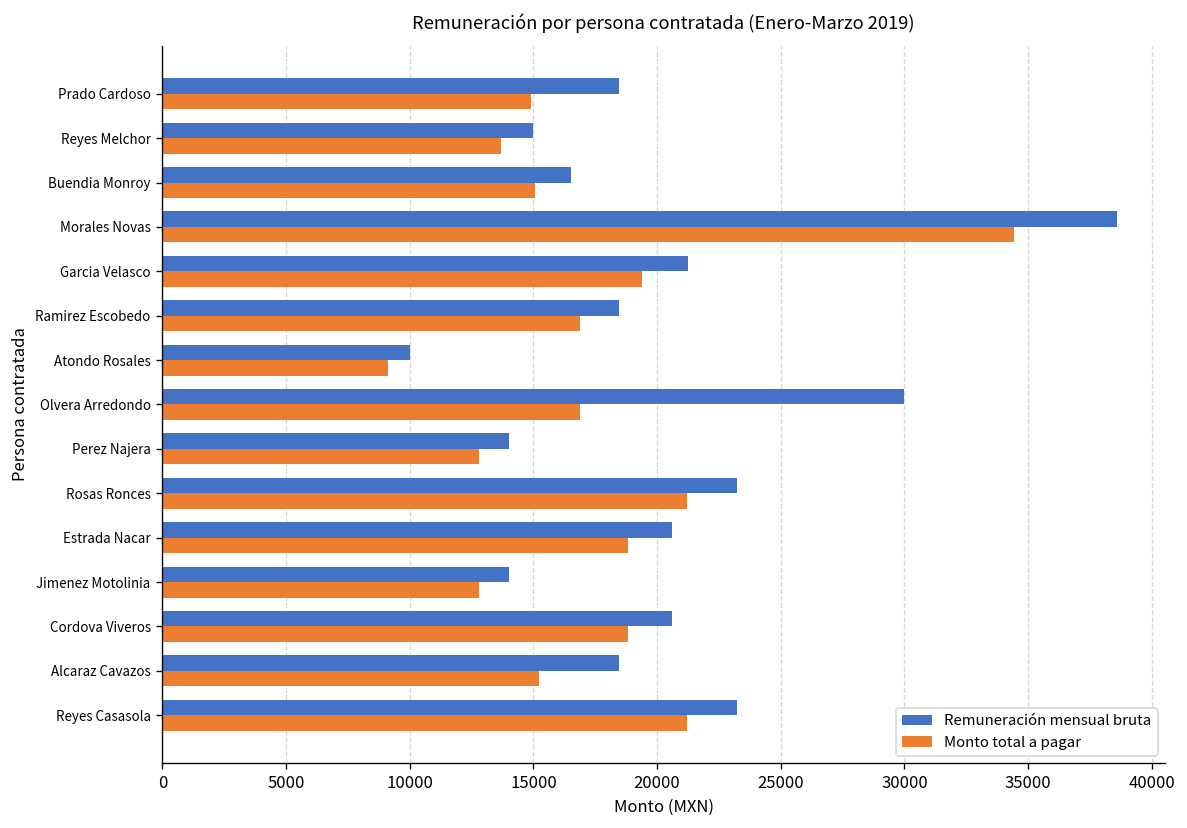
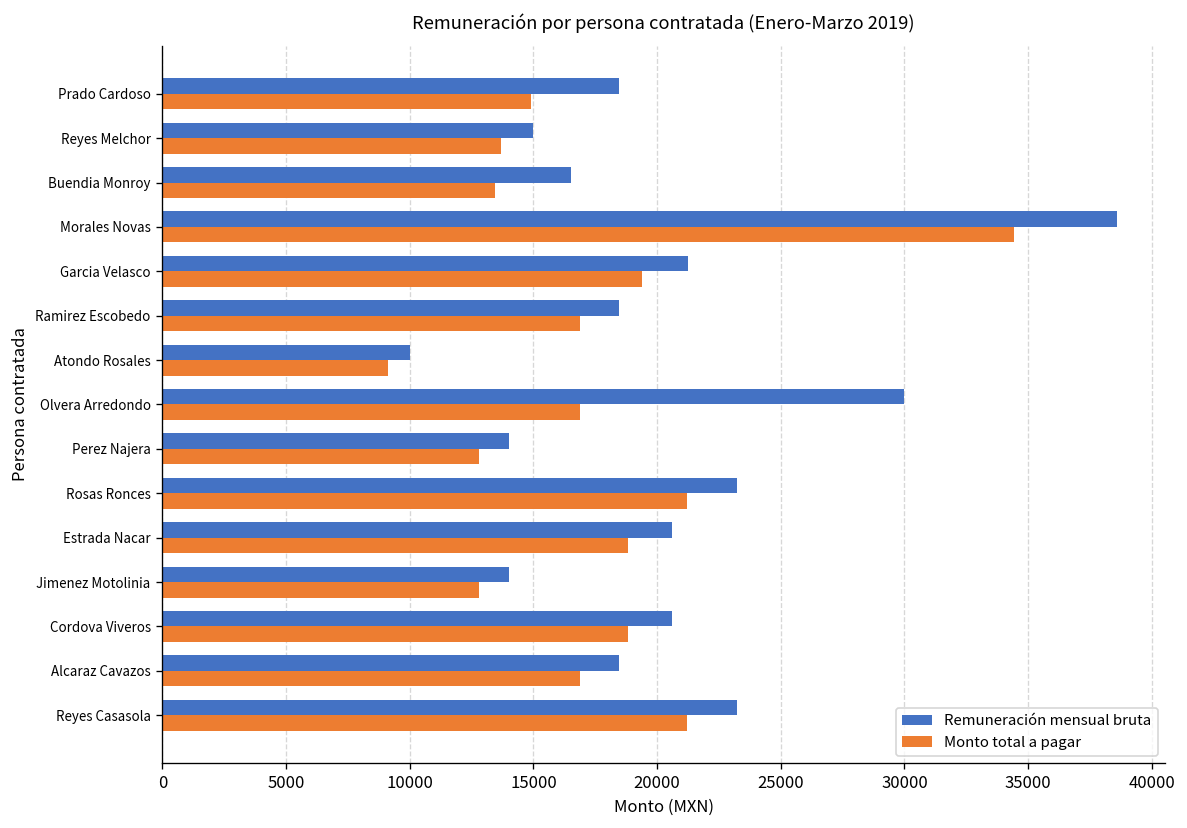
  {
    "Remuneración mensual bruta": {
      "Prado Cardoso": 18500,
      "Reyes Melchor": 15000,
      "Buendia Monroy": 16500,
      "Morales Novas": 38600,
      "Garcia Velasco": 21200,
      "Ramirez Escobedo": 18500,
      "Atondo Rosales": 10000,
      "Olvera Arredondo": 30000,
      "Perez Najera": 14000,
      "Rosas Ronces": 23200,
      "Estrada Nacar": 20600,
      "Jimenez Motolinia": 14000,
      "Cordova Viveros": 20600,
      "Alcaraz Cavazos": 18500,
      "Reyes Casasola": 23200
    },
    "Monto total a pagar": {
      "Prado Cardoso": 14900,
      "Reyes Melchor": 13700,
-     "Buendia Monroy": 15100,
+     "Buendia Monroy": 13400,
      "Morales Novas": 34400,
      "Garcia Velasco": 19400,
      "Ramirez Escobedo": 16900,
      "Atondo Rosales": 9100,
      "Olvera Arredondo": 16900,
      "Perez Najera": 12800,
      "Rosas Ronces": 21200,
      "Estrada Nacar": 18800,
      "Jimenez Motolinia": 12800,
      "Cordova Viveros": 18800,
-     "Alcaraz Cavazos": 15200,
+     "Alcaraz Cavazos": 16900,
      "Reyes Casasola": 21200
    }
  }
